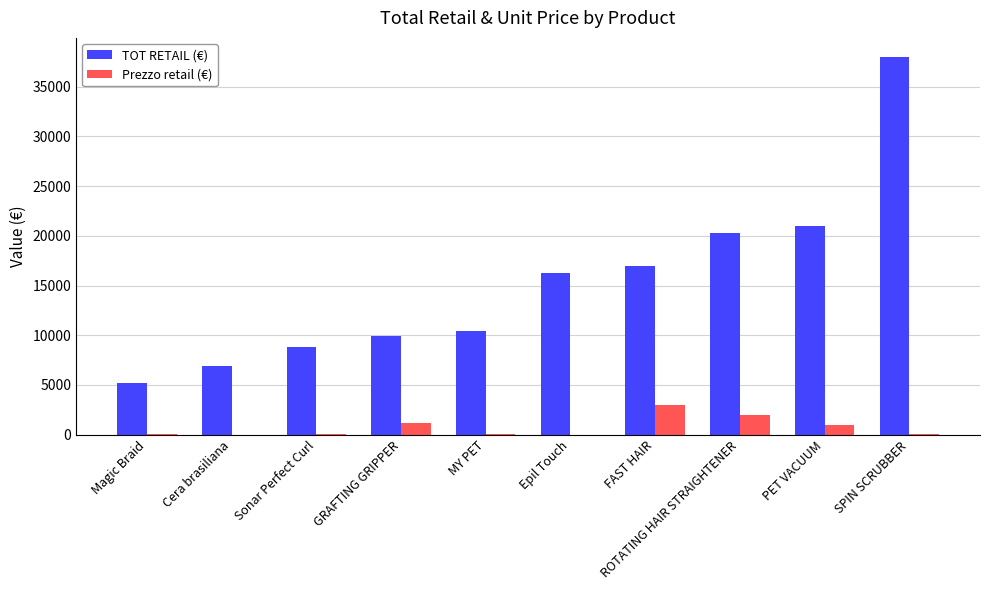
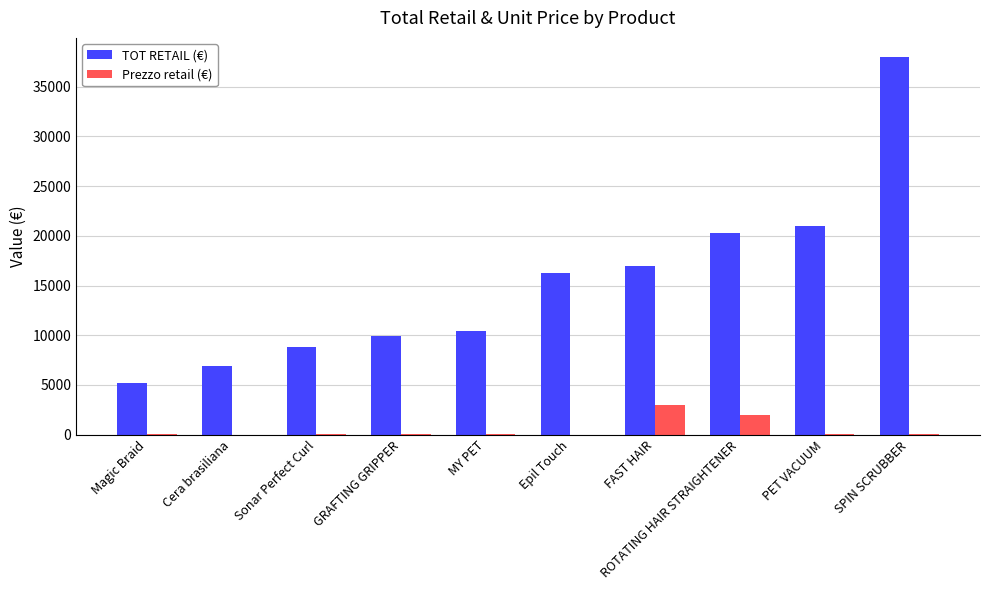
  {
    "TOT RETAIL (€)": {
      "Magic Braid": 5000,
      "Cera brasiliana": 7000,
      "Sonar Perfect Curl": 9000,
      "GRAFTING GRIPPER": 10000,
      "MY PET": 10000,
      "Epil Touch": 16000,
      "FAST HAIR": 17000,
      "ROTATING HAIR STRAIGHTENER": 20000,
      "PET VACUUM": 21000,
      "SPIN SCRUBBER": 38000
    },
    "Prezzo retail (€)": {
-     "GRAFTING GRIPPER": 1000,
+     "GRAFTING GRIPPER": 0,
      "FAST HAIR": 3000,
      "ROTATING HAIR STRAIGHTENER": 2000,
-     "PET VACUUM": 1000
+     "PET VACUUM": 0
    }
  }
